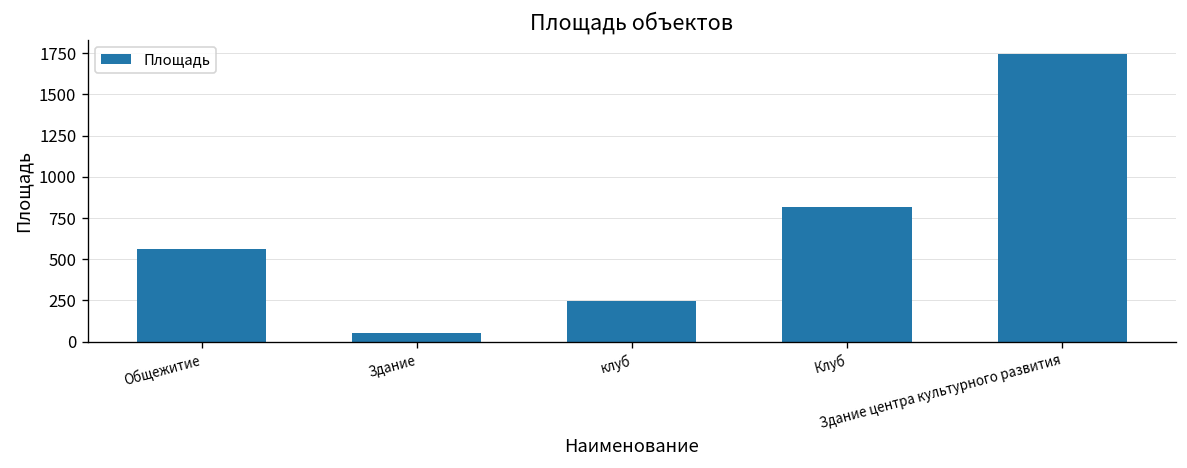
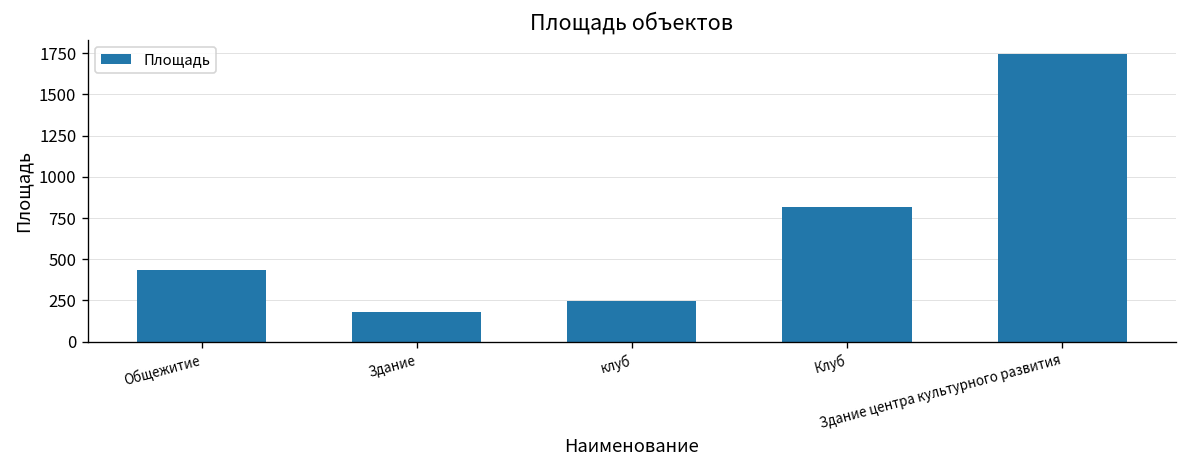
  {
-   "Общежитие": 560,
-   "Здание": 50,
+   "Общежитие": 430,
+   "Здание": 180,
    "клуб": 250,
    "Клуб": 820,
    "Здание центра культурного развития": 1740
  }
